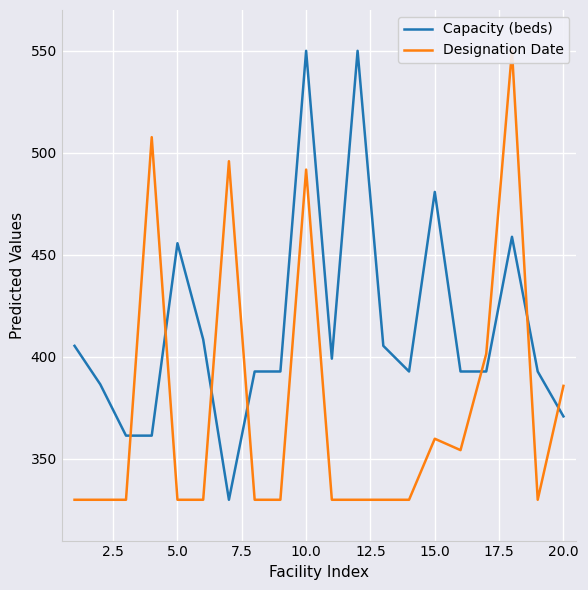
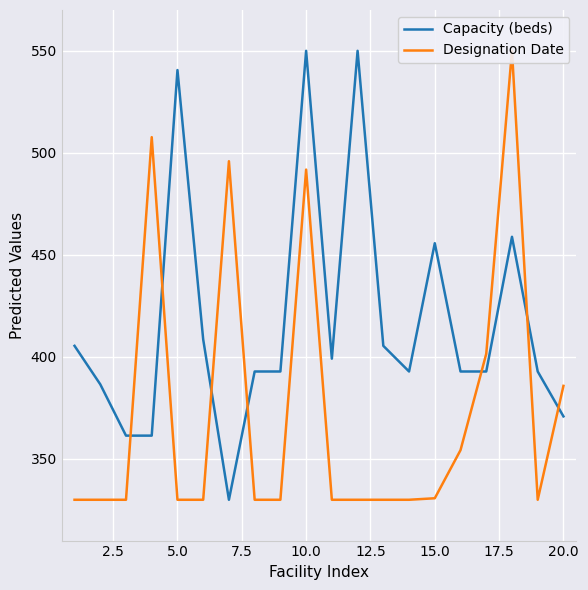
  {
    "Capacity (beds)": {
-     "5.0": 456,
+     "5.0": 541,
      "10.0": 550,
-     "15.0": 481,
+     "15.0": 456,
      "20.0": 371
    },
    "Designation Date": {
      "5.0": 330,
      "10.0": 492,
-     "15.0": 360,
+     "15.0": 331,
      "20.0": 386
    }
  }
